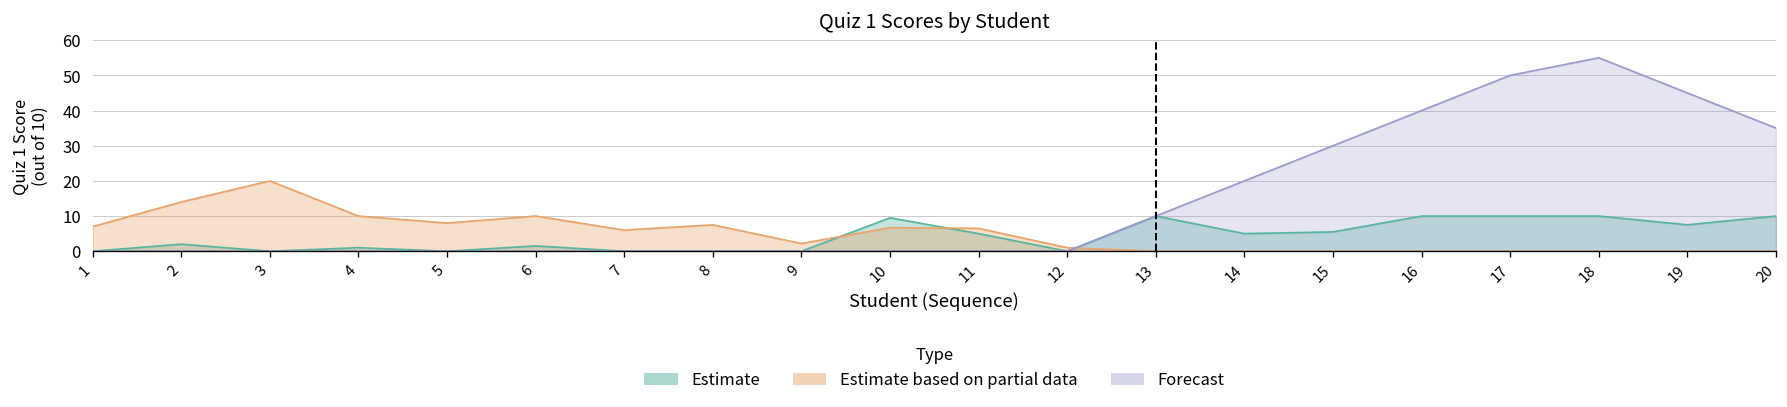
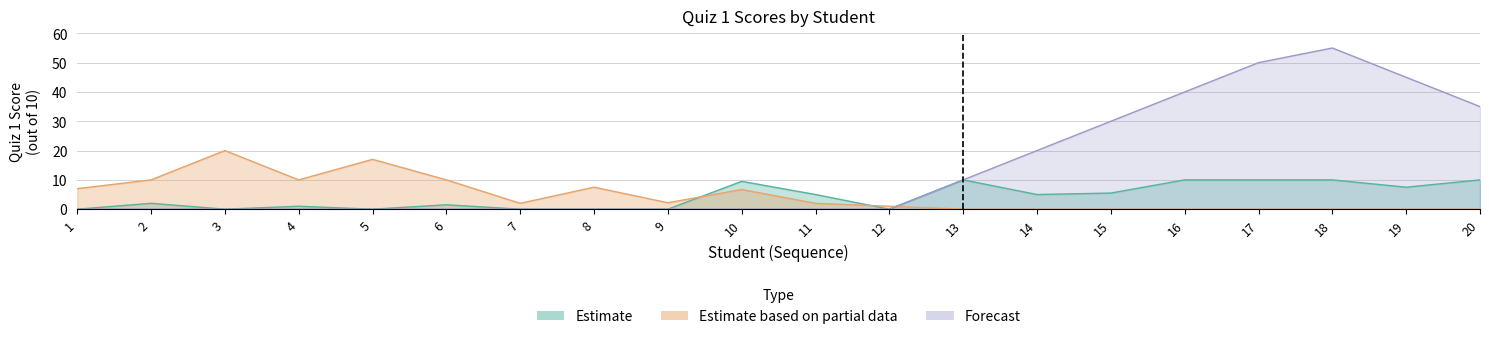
  {
    "Estimate based on partial data": {
      "1": 7,
-     "2": 14,
+     "2": 10,
      "3": 20,
      "4": 10,
-     "5": 8,
+     "5": 17,
      "6": 10,
-     "7": 6,
+     "7": 2,
      "8": 8,
      "9": 2,
      "10": 7,
-     "11": 7,
+     "11": 2,
      "12": 1,
      "13": 0,
      "14": 0,
      "15": 0,
      "16": 0,
      "17": 0,
      "18": 0,
      "19": 0,
      "20": 0
    }
  }
